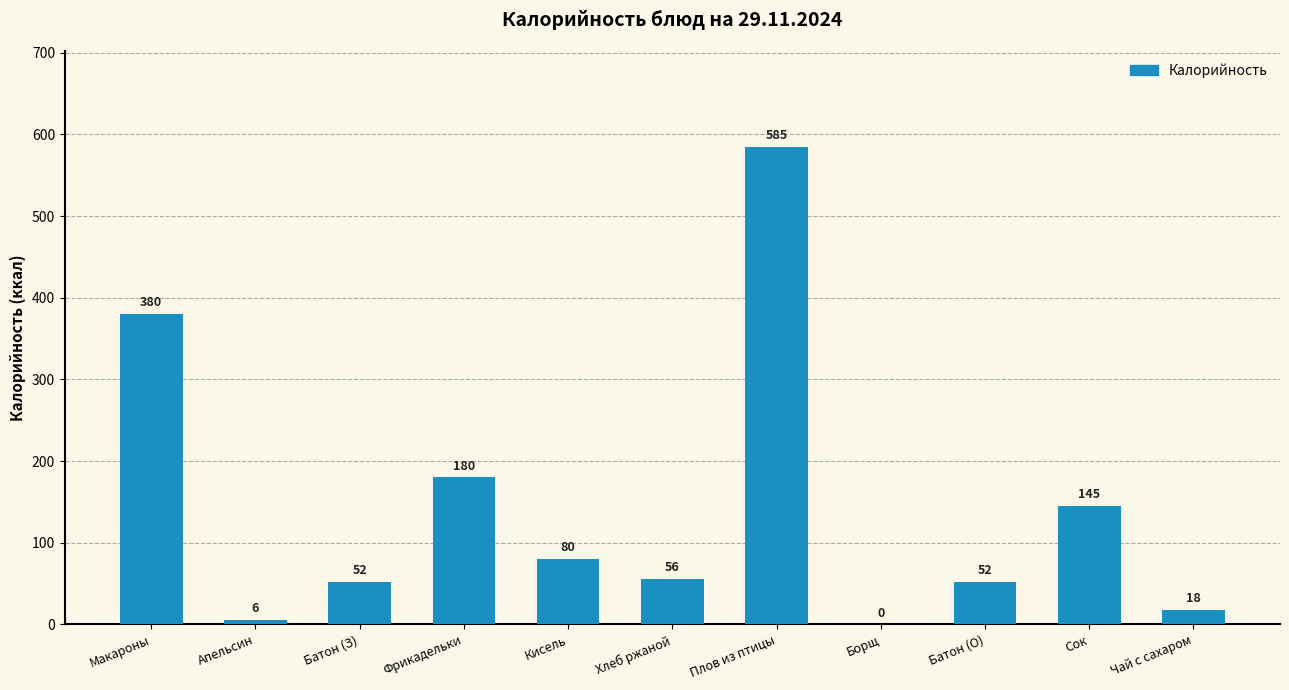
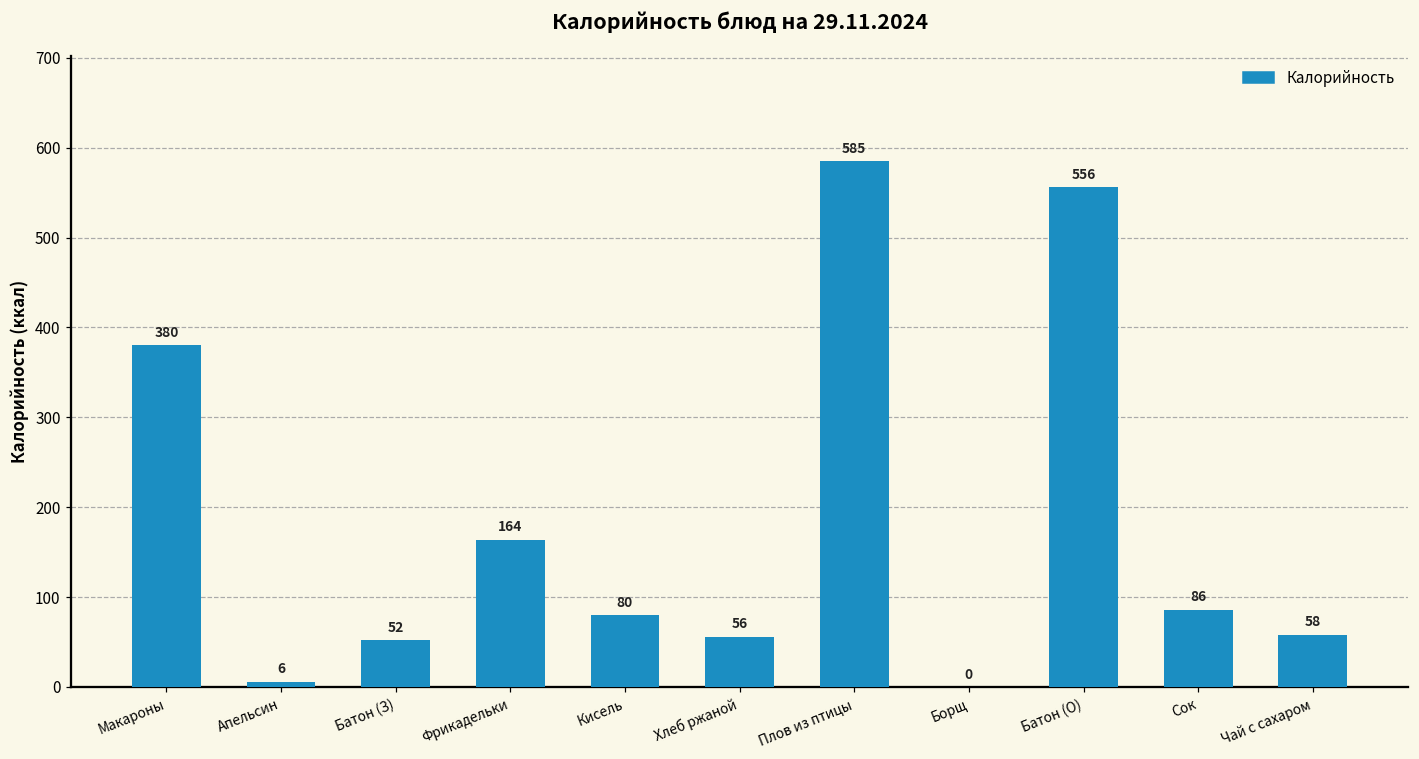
  {
    "Макароны": 380,
    "Апельсин": 6,
    "Батон (З)": 52,
-   "Фрикадельки": 180,
+   "Фрикадельки": 164,
    "Кисель": 80,
    "Хлеб ржаной": 56,
    "Плов из птицы": 585,
    "Борщ": 0,
-   "Батон (О)": 52,
-   "Сок": 145,
-   "Чай с сахаром": 18
+   "Батон (О)": 556,
+   "Сок": 86,
+   "Чай с сахаром": 58
  }
